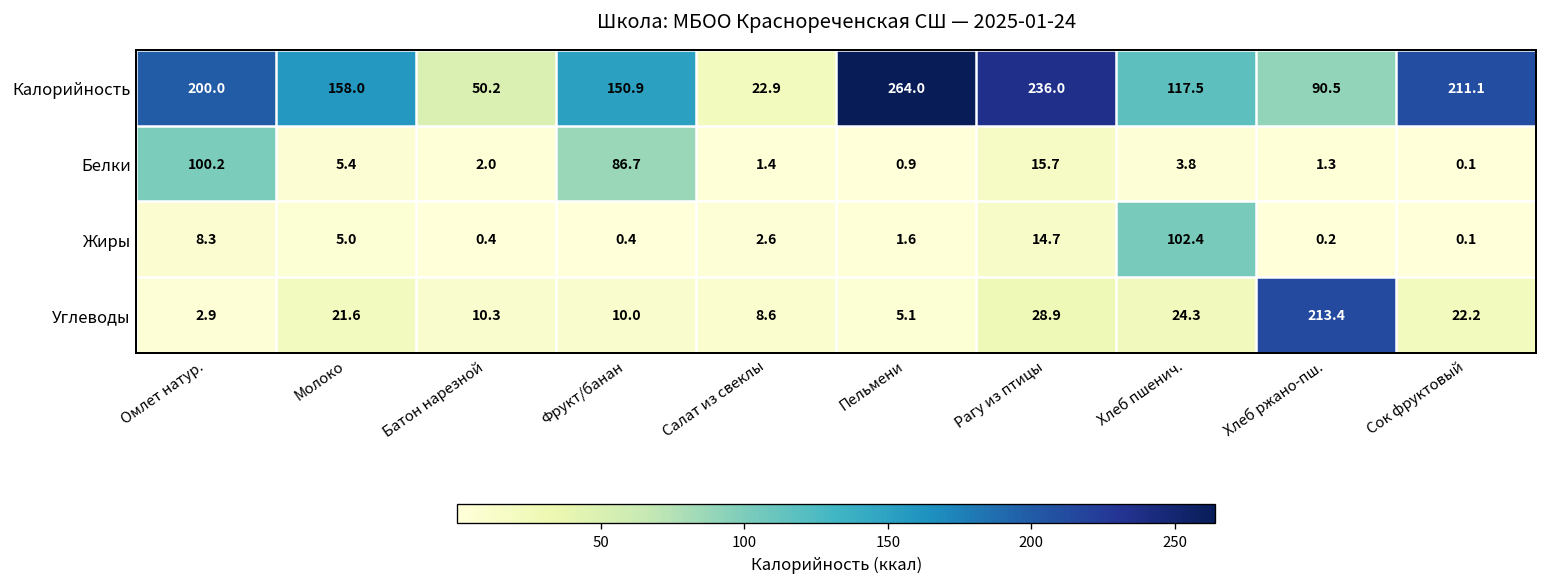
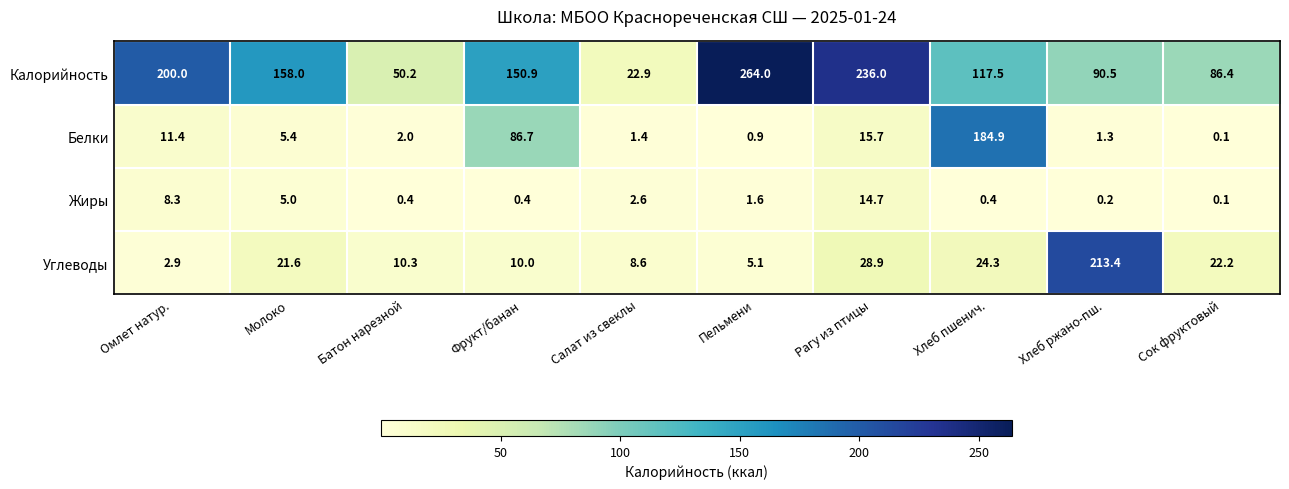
  {
    "Калорийность": {
      "Омлет натур.": 200.0,
      "Молоко": 158.0,
      "Батон нарезной": 50.2,
      "Фрукт/банан": 150.9,
      "Салат из свеклы": 22.9,
      "Пельмени": 264.0,
      "Рагу из птицы": 236.0,
      "Хлеб пшенич.": 117.5,
      "Хлеб ржано-пш.": 90.5,
-     "Сок фруктовый": 211.1
+     "Сок фруктовый": 86.4
    },
    "Белки": {
-     "Омлет натур.": 100.2,
+     "Омлет натур.": 11.4,
      "Молоко": 5.4,
      "Батон нарезной": 2.0,
      "Фрукт/банан": 86.7,
      "Салат из свеклы": 1.4,
      "Пельмени": 0.9,
      "Рагу из птицы": 15.7,
-     "Хлеб пшенич.": 3.8,
+     "Хлеб пшенич.": 184.9,
      "Хлеб ржано-пш.": 1.3,
      "Сок фруктовый": 0.1
    },
    "Жиры": {
      "Омлет натур.": 8.3,
      "Молоко": 5.0,
      "Батон нарезной": 0.4,
      "Фрукт/банан": 0.4,
      "Салат из свеклы": 2.6,
      "Пельмени": 1.6,
      "Рагу из птицы": 14.7,
-     "Хлеб пшенич.": 102.4,
+     "Хлеб пшенич.": 0.4,
      "Хлеб ржано-пш.": 0.2,
      "Сок фруктовый": 0.1
    },
    "Углеводы": {
      "Омлет натур.": 2.9,
      "Молоко": 21.6,
      "Батон нарезной": 10.3,
      "Фрукт/банан": 10.0,
      "Салат из свеклы": 8.6,
      "Пельмени": 5.1,
      "Рагу из птицы": 28.9,
      "Хлеб пшенич.": 24.3,
      "Хлеб ржано-пш.": 213.4,
      "Сок фруктовый": 22.2
    }
  }
